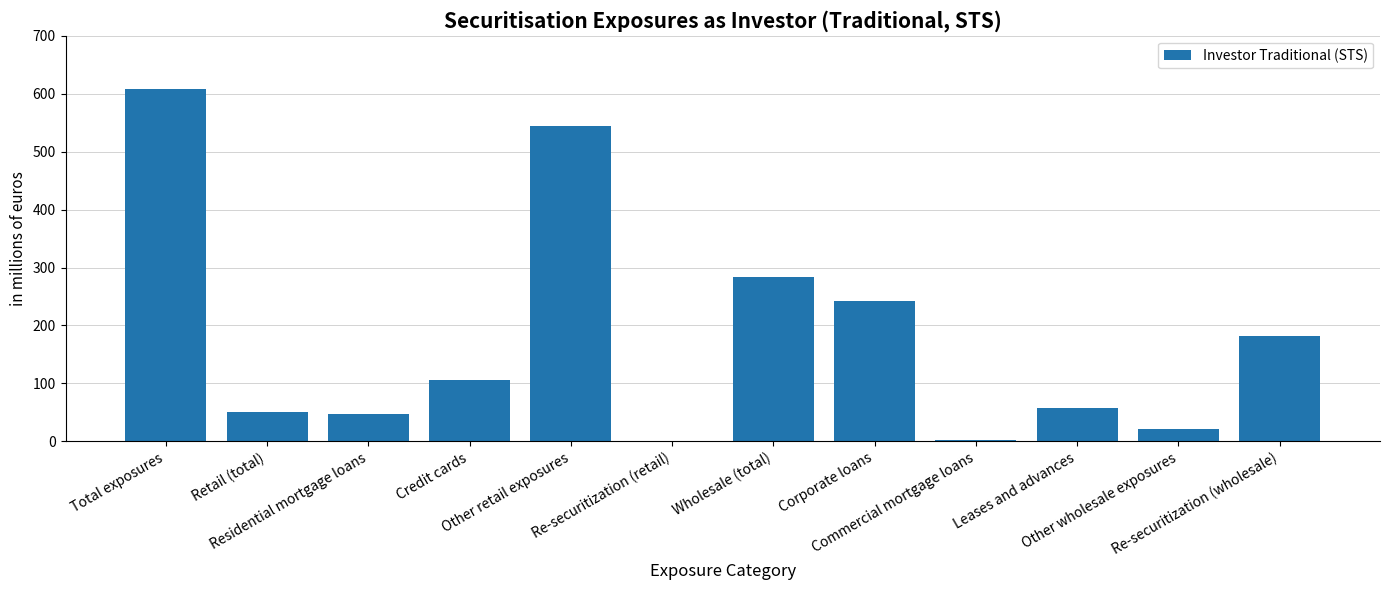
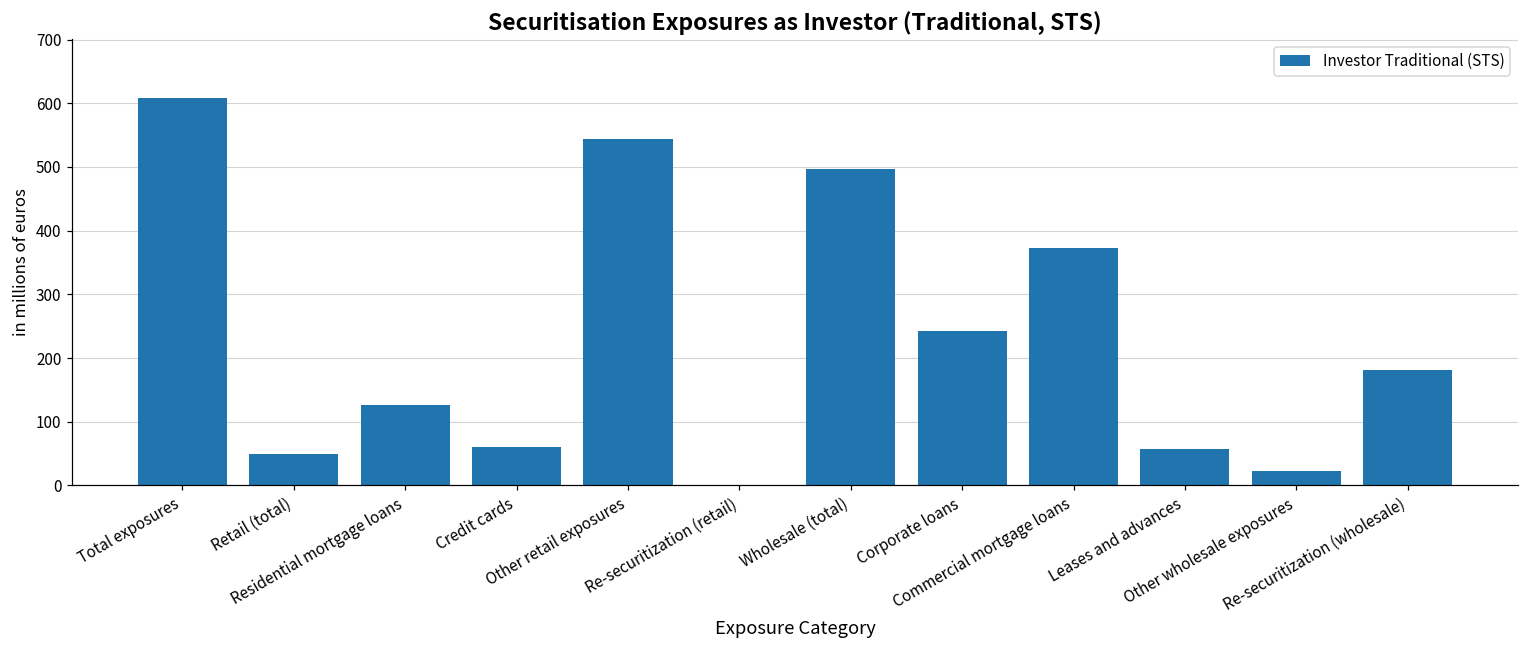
  {
    "Total exposures": 610,
    "Retail (total)": 50,
-   "Residential mortgage loans": 50,
-   "Credit cards": 110,
+   "Residential mortgage loans": 130,
+   "Credit cards": 60,
    "Other retail exposures": 540,
    "Re-securitization (retail)": 0,
-   "Wholesale (total)": 280,
+   "Wholesale (total)": 500,
    "Corporate loans": 240,
-   "Commercial mortgage loans": 0,
+   "Commercial mortgage loans": 370,
    "Leases and advances": 60,
    "Other wholesale exposures": 20,
    "Re-securitization (wholesale)": 180
  }
